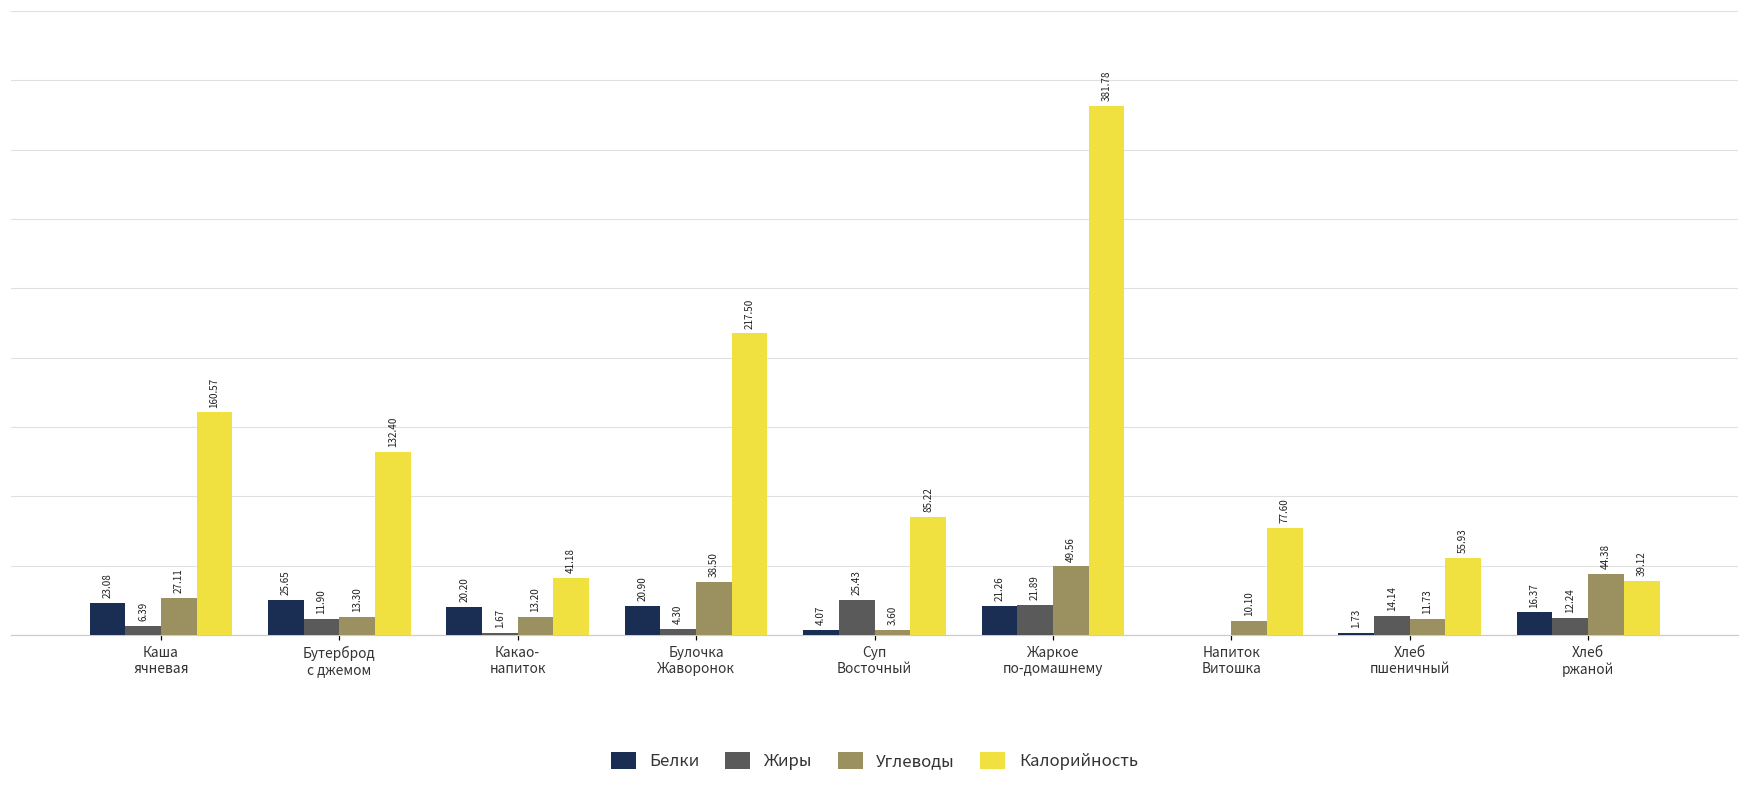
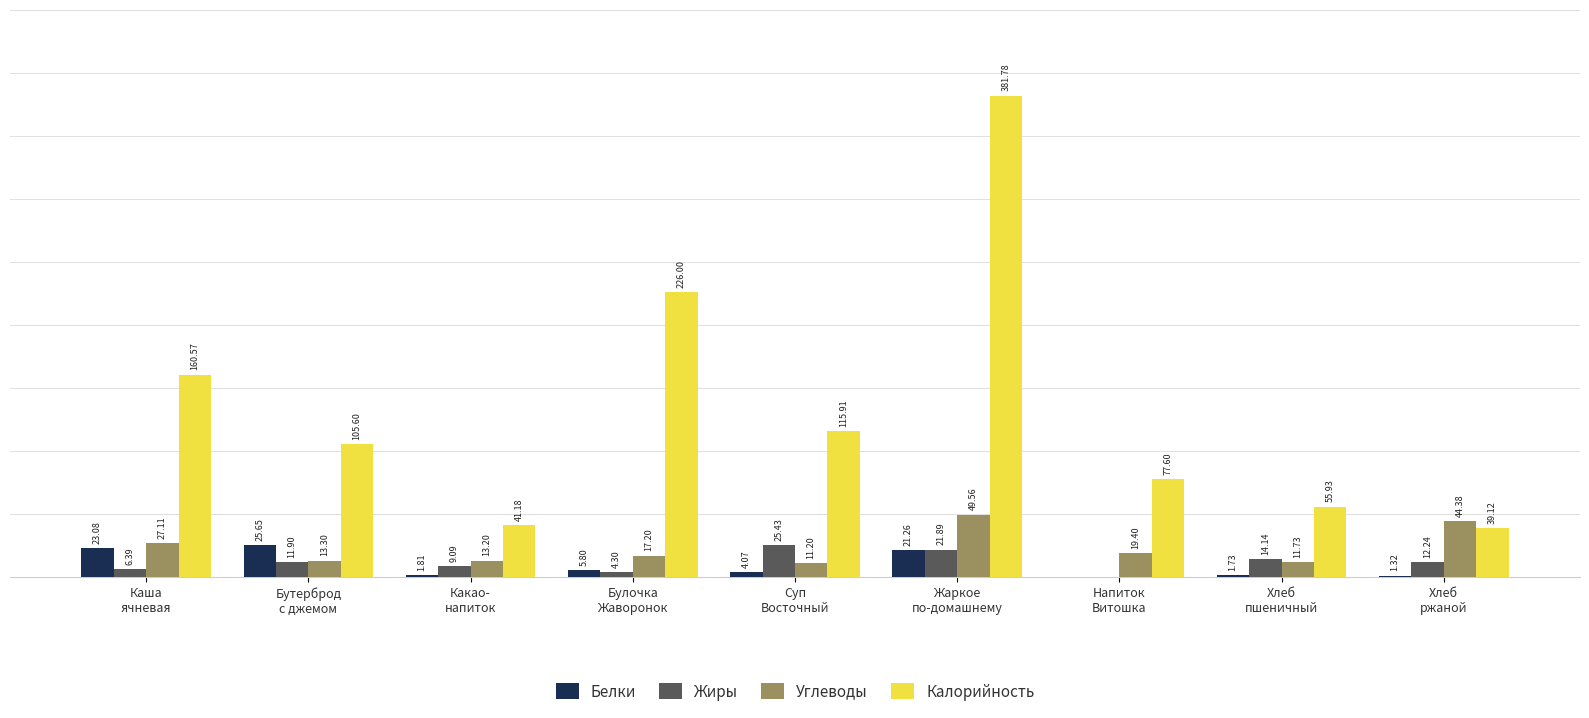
  {
    "Белки": {
      "Каша ячневая": 23.08,
      "Бутерброд с джемом": 25.65,
-     "Какао- напиток": 20.20,
-     "Булочка Жаворонок": 20.90,
+     "Какао- напиток": 1.81,
+     "Булочка Жаворонок": 5.80,
      "Суп Восточный": 4.07,
      "Жаркое по-домашнему": 21.26,
      "Хлеб пшеничный": 1.73,
-     "Хлеб ржаной": 16.37
+     "Хлеб ржаной": 1.32
    },
    "Жиры": {
      "Каша ячневая": 6.39,
      "Бутерброд с джемом": 11.90,
-     "Какао- напиток": 1.67,
+     "Какао- напиток": 9.09,
      "Булочка Жаворонок": 4.30,
      "Суп Восточный": 25.43,
      "Жаркое по-домашнему": 21.89,
      "Хлеб пшеничный": 14.14,
      "Хлеб ржаной": 12.24
    },
    "Углеводы": {
      "Каша ячневая": 27.11,
      "Бутерброд с джемом": 13.30,
      "Какао- напиток": 13.20,
-     "Булочка Жаворонок": 38.50,
-     "Суп Восточный": 3.60,
+     "Булочка Жаворонок": 17.20,
+     "Суп Восточный": 11.20,
      "Жаркое по-домашнему": 49.56,
-     "Напиток Витошка": 10.10,
+     "Напиток Витошка": 19.40,
      "Хлеб пшеничный": 11.73,
      "Хлеб ржаной": 44.38
    },
    "Калорийность": {
      "Каша ячневая": 160.57,
-     "Бутерброд с джемом": 132.40,
+     "Бутерброд с джемом": 105.60,
      "Какао- напиток": 41.18,
-     "Булочка Жаворонок": 217.50,
-     "Суп Восточный": 85.22,
+     "Булочка Жаворонок": 226.00,
+     "Суп Восточный": 115.91,
      "Жаркое по-домашнему": 381.78,
      "Напиток Витошка": 77.60,
      "Хлеб пшеничный": 55.93,
      "Хлеб ржаной": 39.12
    }
  }
